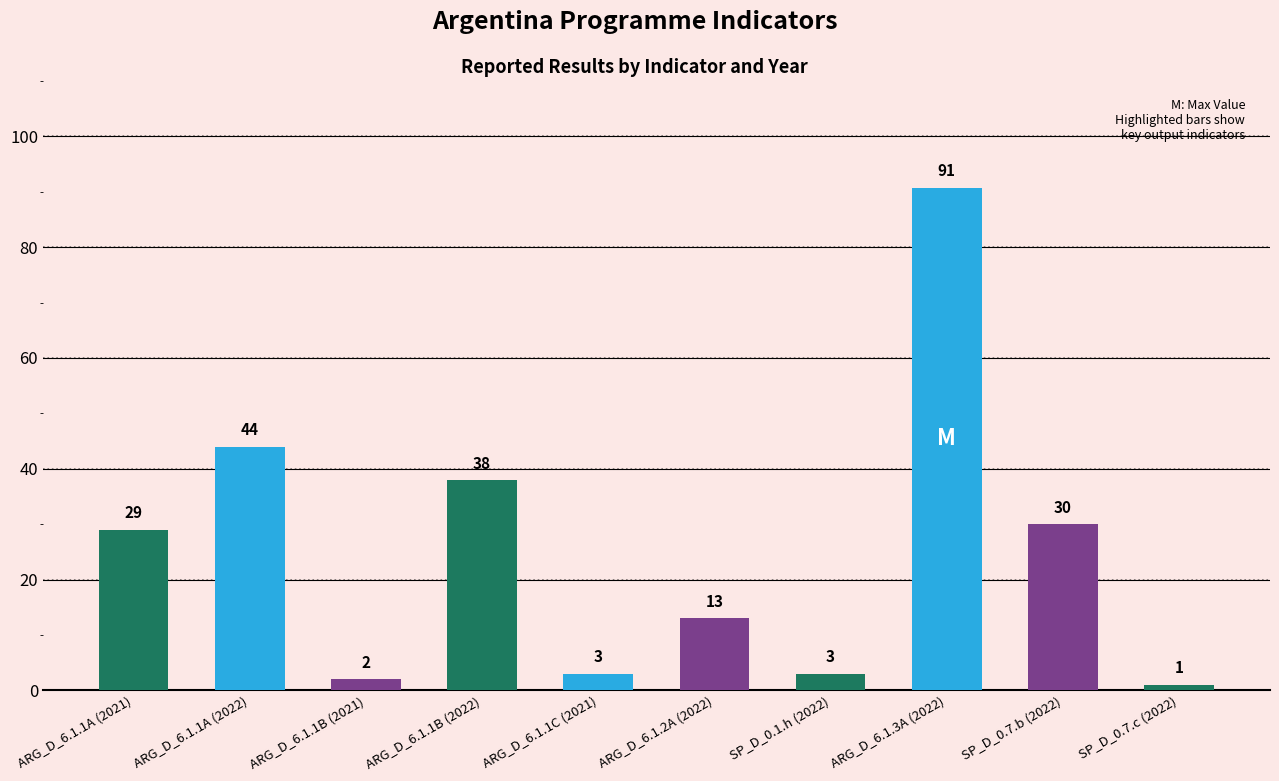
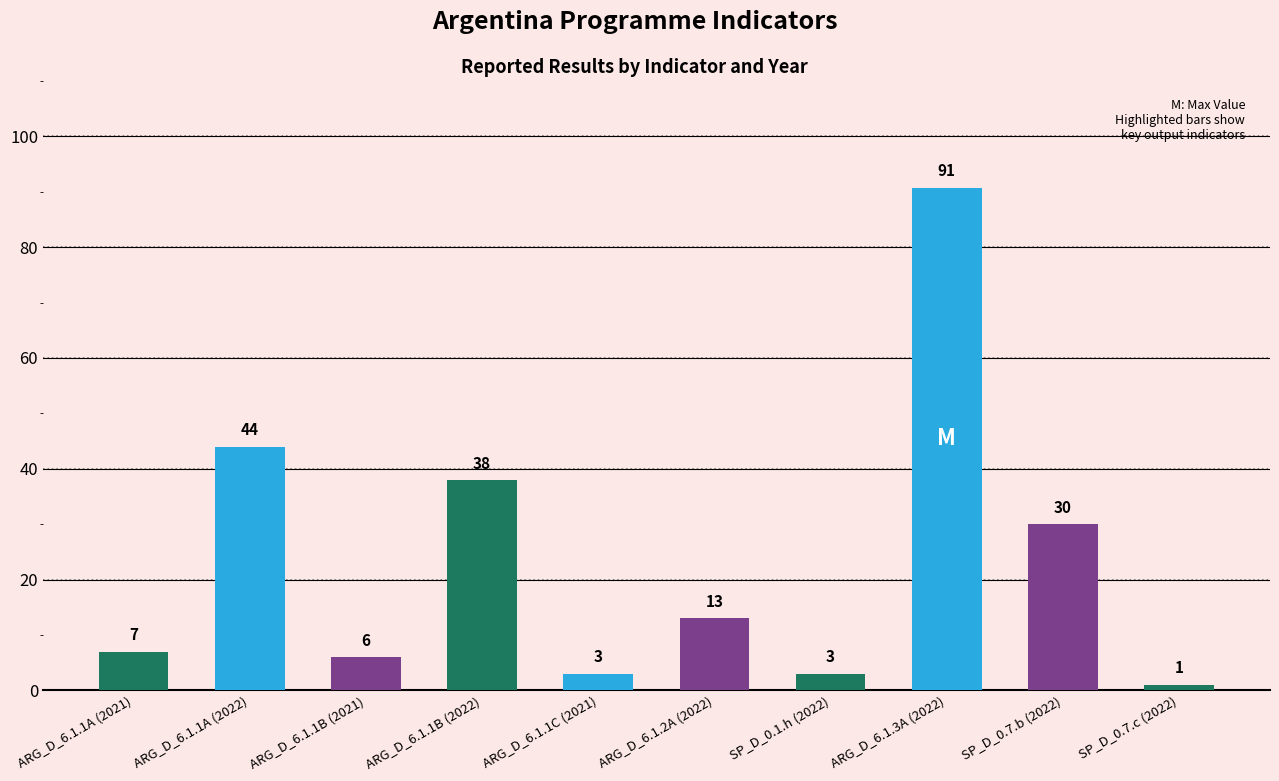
  {
-   "ARG_D_6.1.1A (2021)": 29,
+   "ARG_D_6.1.1A (2021)": 7,
    "ARG_D_6.1.1A (2022)": 44,
-   "ARG_D_6.1.1B (2021)": 2,
+   "ARG_D_6.1.1B (2021)": 6,
    "ARG_D_6.1.1B (2022)": 38,
    "ARG_D_6.1.1C (2021)": 3,
    "ARG_D_6.1.2A (2022)": 13,
    "SP_D_0.1.h (2022)": 3,
    "ARG_D_6.1.3A (2022)": 91,
    "SP_D_0.7.b (2022)": 30,
    "SP_D_0.7.c (2022)": 1
  }
